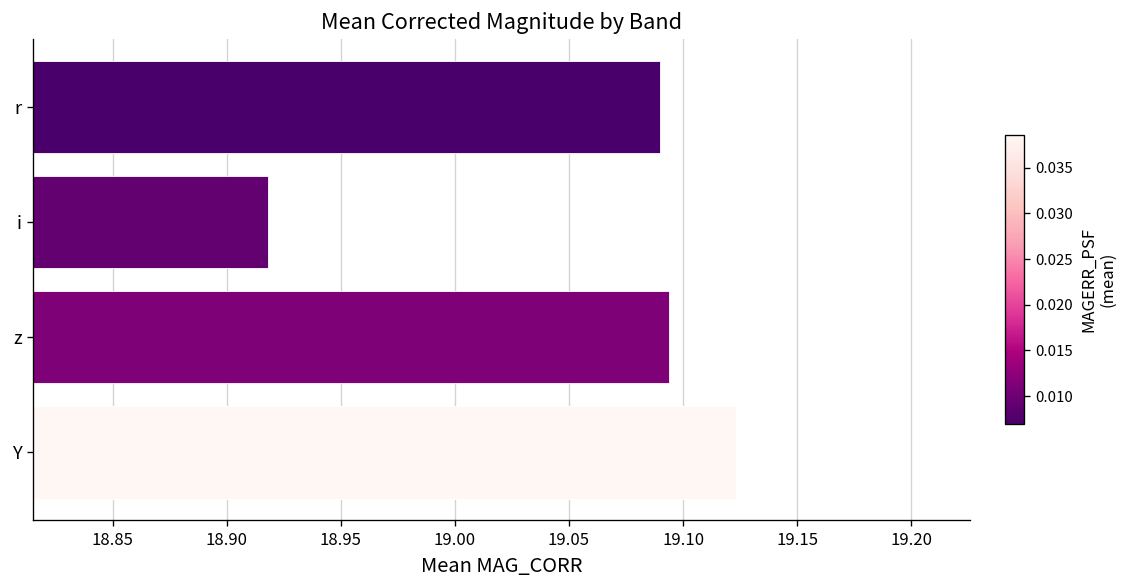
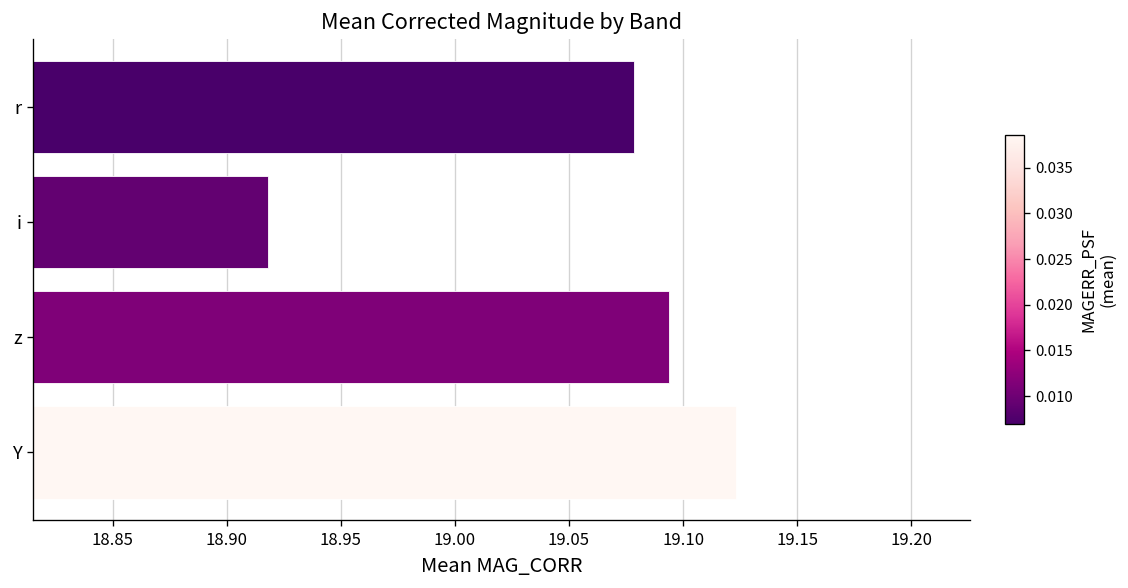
  {
-   "r": 19.090,
+   "r": 19.078,
    "i": 18.918,
    "z": 19.094,
    "Y": 19.123
  }
